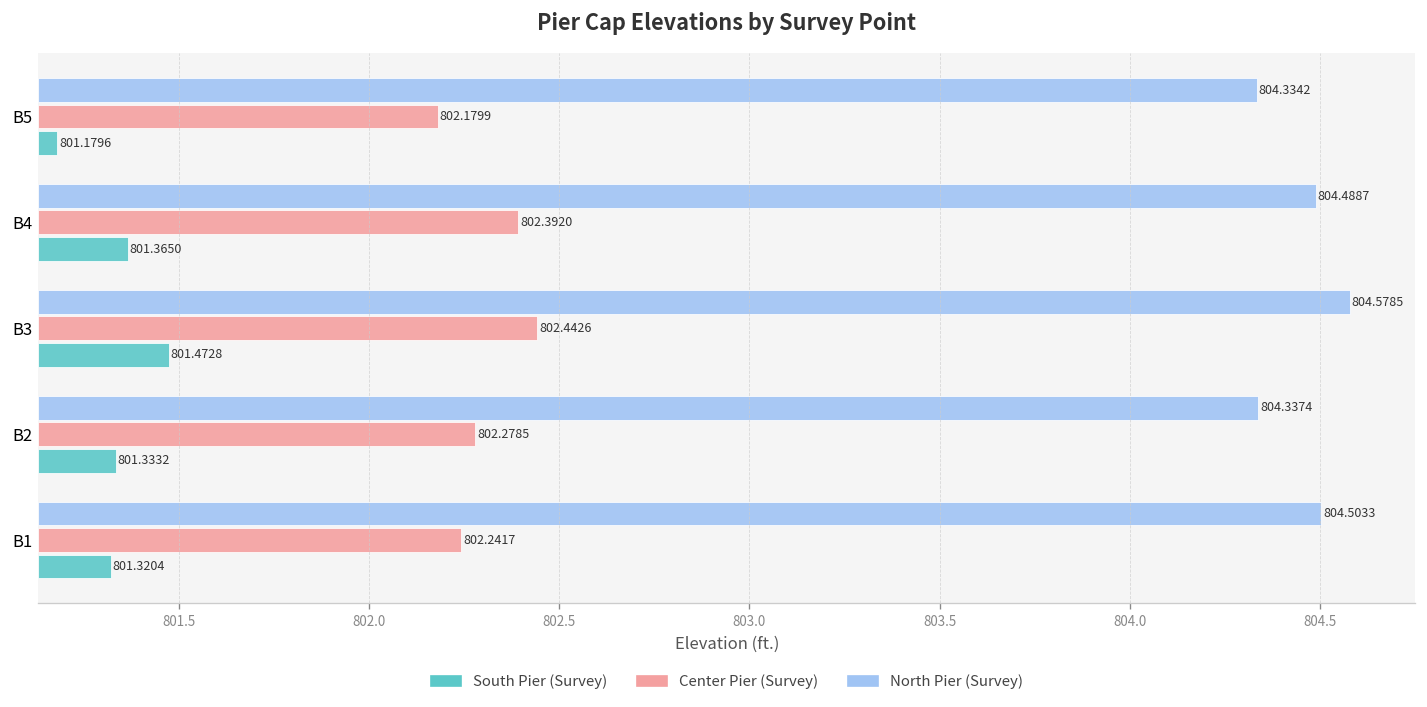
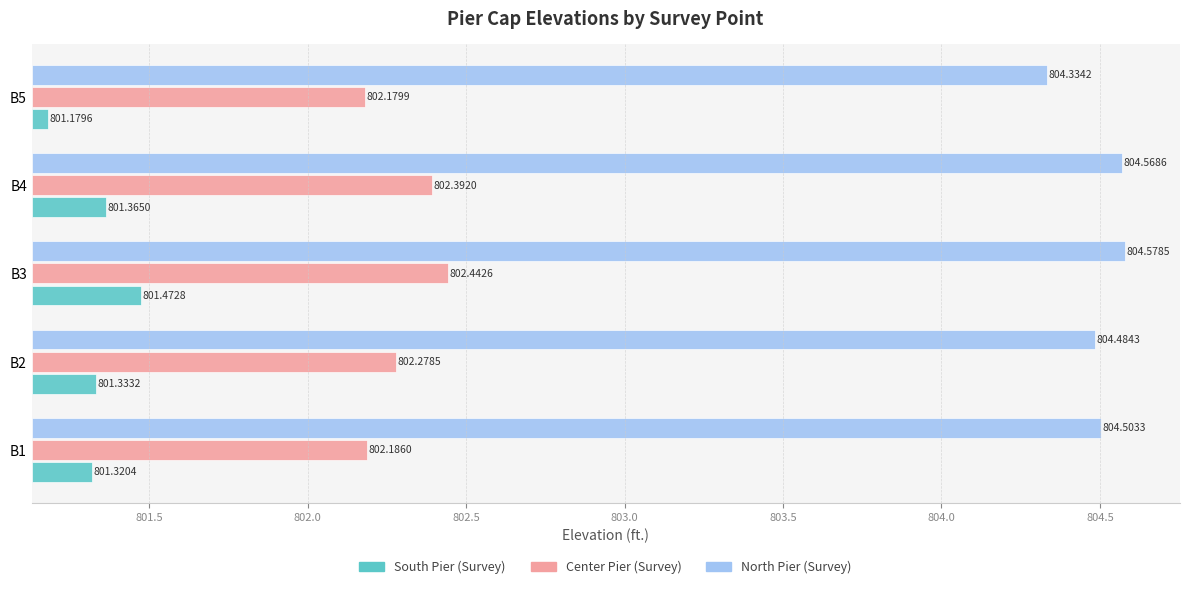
  {
    "Center Pier (Survey)": {
-     "B1": 802.2417
+     "B1": 802.1860
    },
    "North Pier (Survey)": {
-     "B4": 804.4887,
-     "B2": 804.3374
+     "B4": 804.5686,
+     "B2": 804.4843
    }
  }
